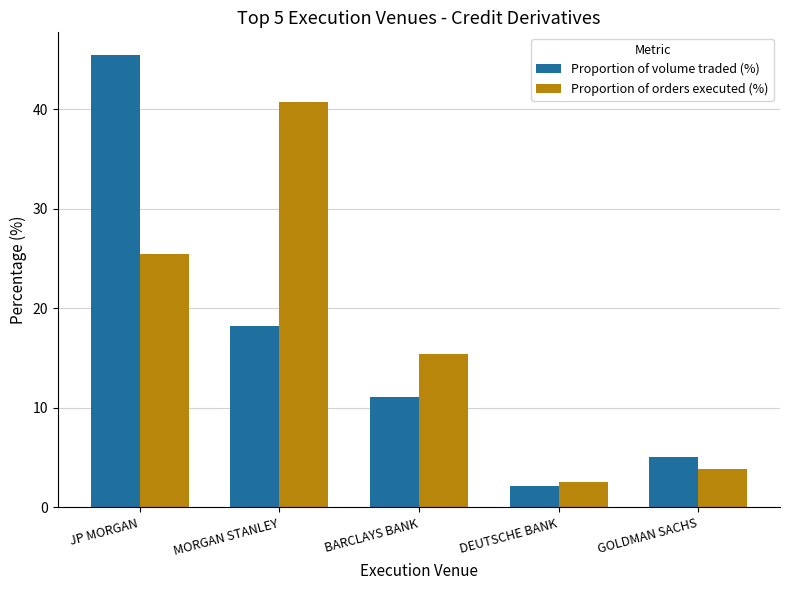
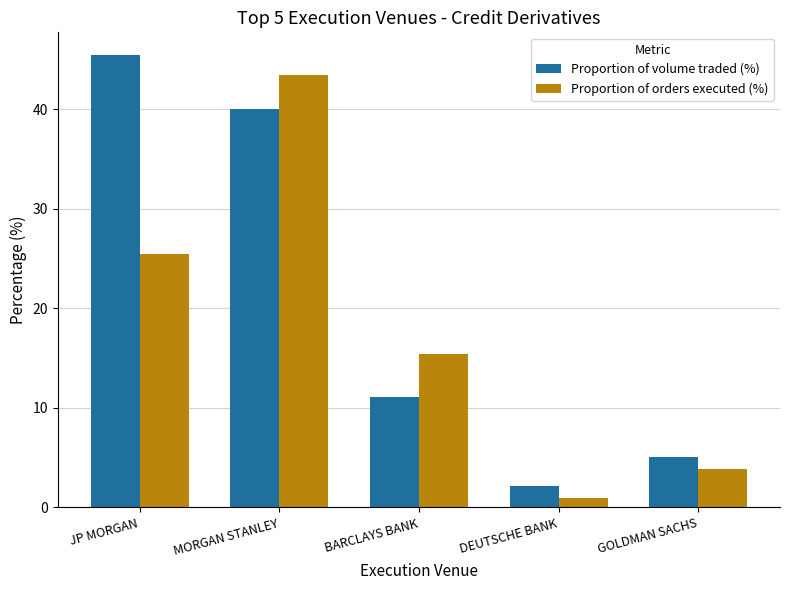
  {
    "Proportion of volume traded (%)": {
      "JP MORGAN": 45,
-     "MORGAN STANLEY": 18,
+     "MORGAN STANLEY": 40,
      "BARCLAYS BANK": 11,
      "DEUTSCHE BANK": 2,
      "GOLDMAN SACHS": 5
    },
    "Proportion of orders executed (%)": {
      "JP MORGAN": 26,
-     "MORGAN STANLEY": 41,
+     "MORGAN STANLEY": 43,
      "BARCLAYS BANK": 15,
-     "DEUTSCHE BANK": 3,
+     "DEUTSCHE BANK": 1,
      "GOLDMAN SACHS": 4
    }
  }
